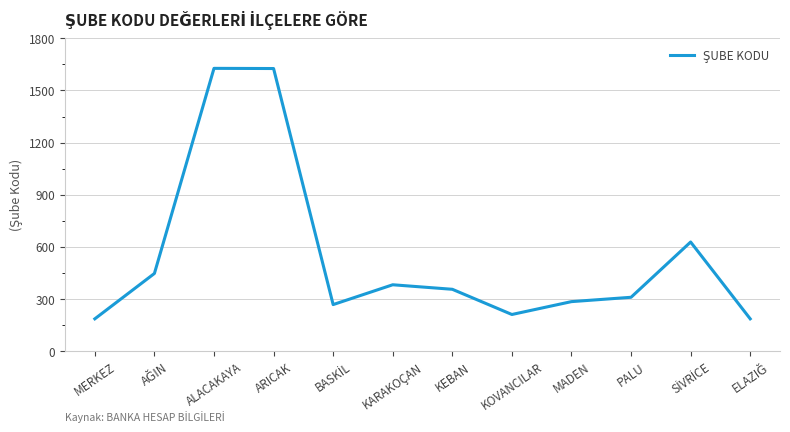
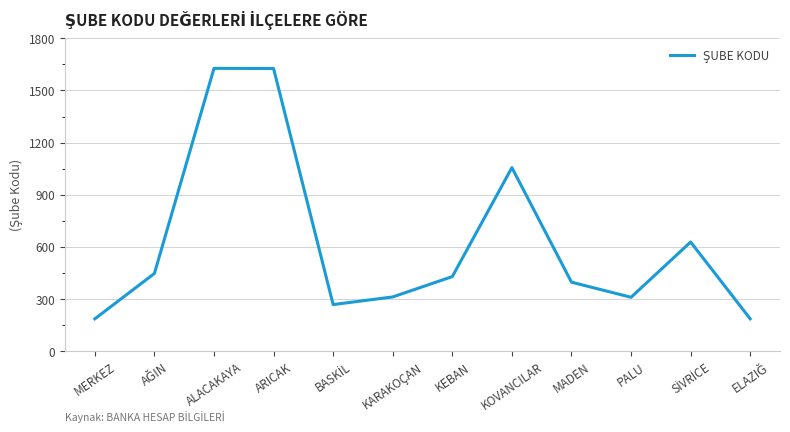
  {
    "MERKEZ": 190,
    "AĞIN": 450,
    "ALACAKAYA": 1630,
    "ARICAK": 1630,
    "BASKİL": 270,
-   "KARAKOÇAN": 380,
-   "KEBAN": 360,
-   "KOVANCILAR": 210,
-   "MADEN": 290,
+   "KARAKOÇAN": 310,
+   "KEBAN": 430,
+   "KOVANCILAR": 1060,
+   "MADEN": 400,
    "PALU": 310,
    "SİVRİCE": 630,
    "ELAZIĞ": 190
  }
